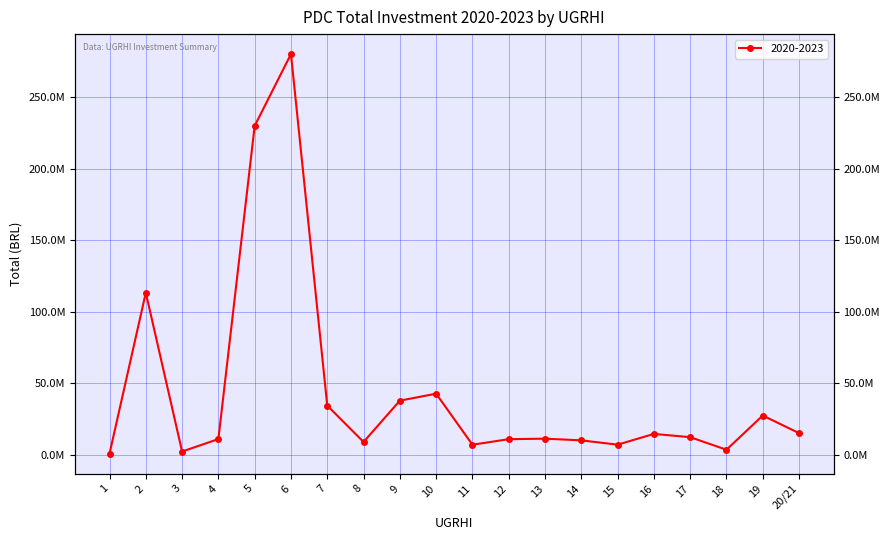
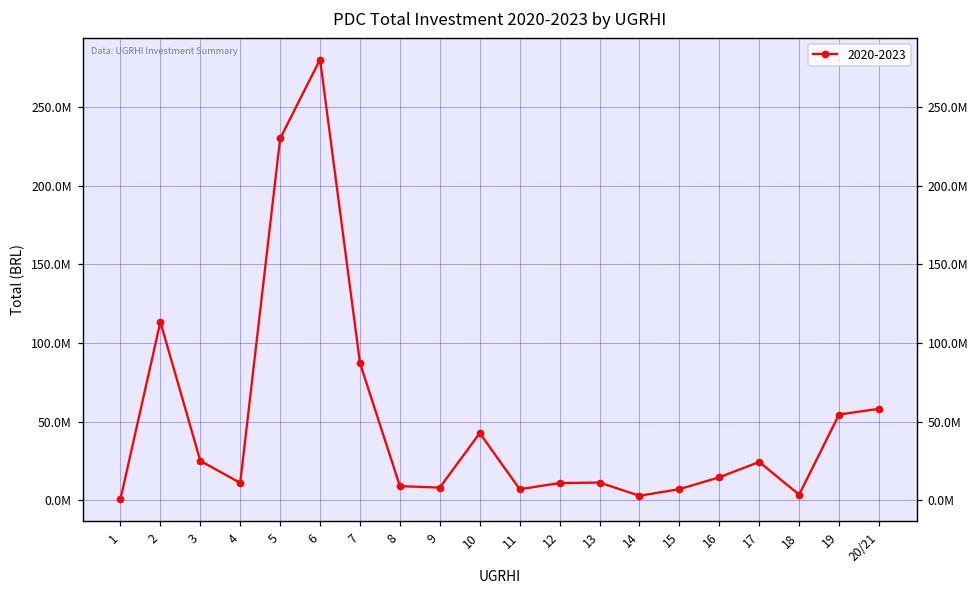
  {
    "1": 1000000,
    "2": 113000000,
-   "3": 2000000,
+   "3": 25000000,
    "4": 11000000,
    "5": 230000000,
    "6": 280000000,
-   "7": 34000000,
+   "7": 87000000,
    "8": 9000000,
-   "9": 38000000,
+   "9": 8000000,
    "10": 43000000,
    "11": 7000000,
    "12": 11000000,
    "13": 11000000,
-   "14": 10000000,
+   "14": 3000000,
    "15": 7000000,
    "16": 15000000,
-   "17": 12000000,
+   "17": 24000000,
    "18": 3000000,
-   "19": 27000000,
-   "20/21": 15000000
+   "19": 54000000,
+   "20/21": 58000000
  }
